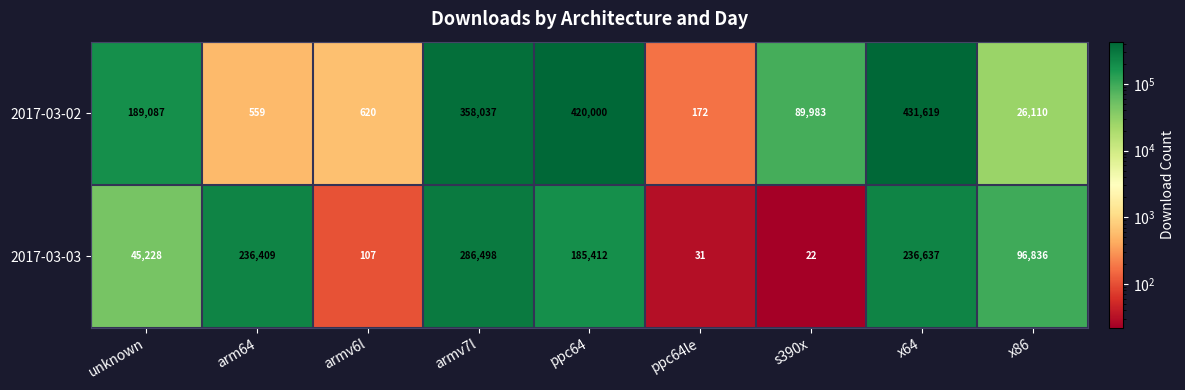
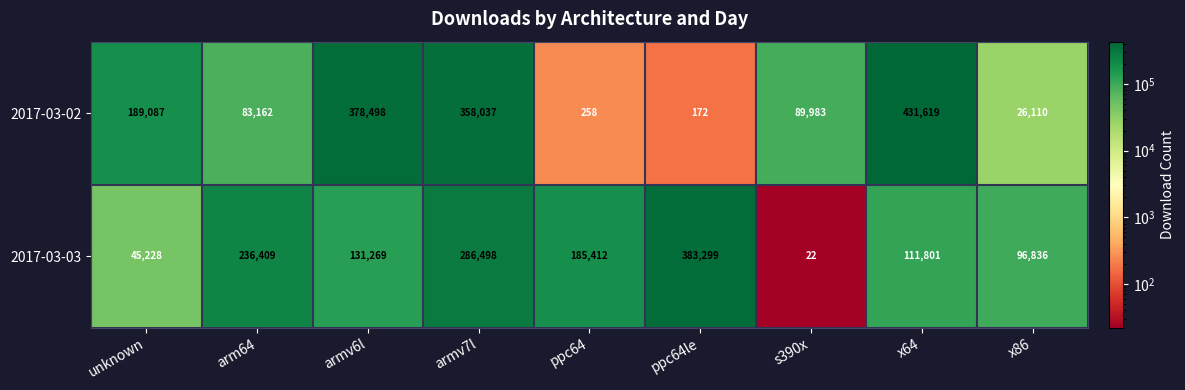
  {
    "2017-03-02": {
      "unknown": "189,087",
-     "arm64": "559",
-     "armv6l": "620",
+     "arm64": "83,162",
+     "armv6l": "378,498",
      "armv7l": "358,037",
-     "ppc64": "420,000",
+     "ppc64": "258",
      "ppc64le": "172",
      "s390x": "89,983",
      "x64": "431,619",
      "x86": "26,110"
    },
    "2017-03-03": {
      "unknown": "45,228",
      "arm64": "236,409",
-     "armv6l": "107",
+     "armv6l": "131,269",
      "armv7l": "286,498",
      "ppc64": "185,412",
-     "ppc64le": "31",
+     "ppc64le": "383,299",
      "s390x": "22",
-     "x64": "236,637",
+     "x64": "111,801",
      "x86": "96,836"
    }
  }
